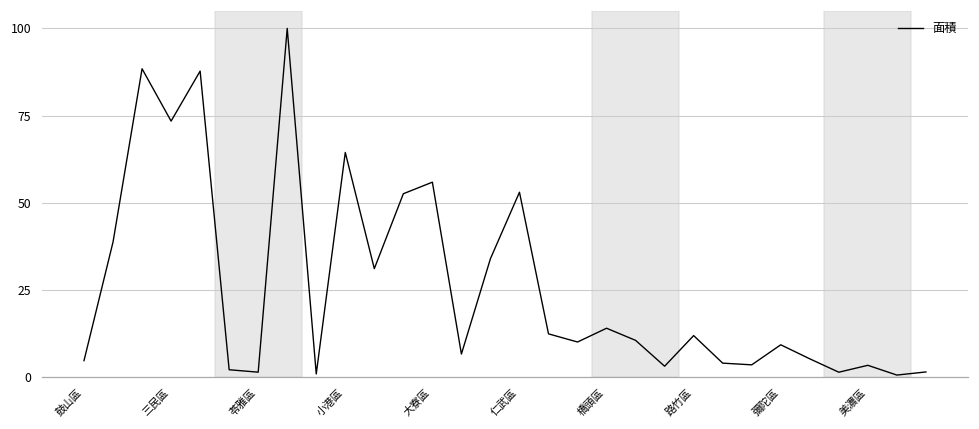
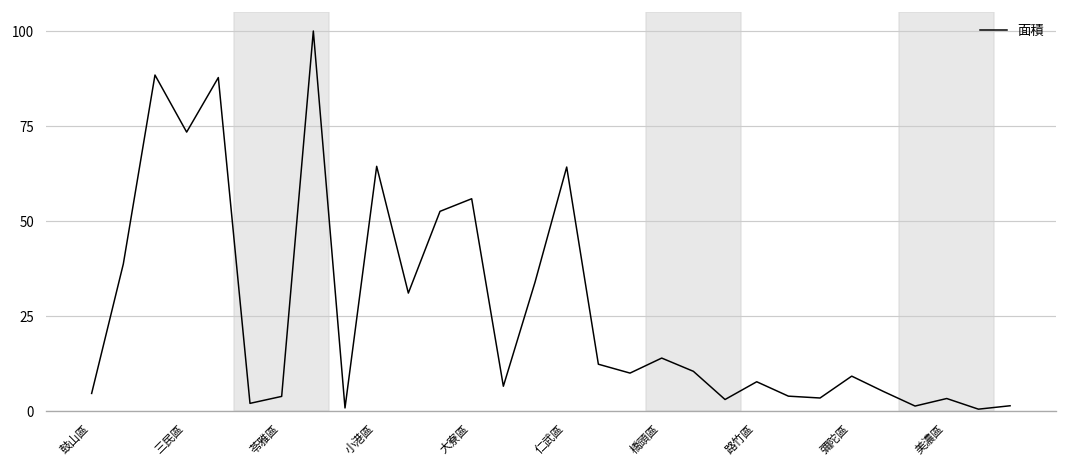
  {
    "鼓山區": 5,
    "三民區": 73,
-   "苓雅區": 1,
+   "苓雅區": 4,
    "小港區": 64,
    "大寮區": 56,
-   "仁武區": 53,
+   "仁武區": 64,
    "橋頭區": 14,
-   "路竹區": 12,
+   "路竹區": 8,
    "彌陀區": 9,
    "美濃區": 3
  }
